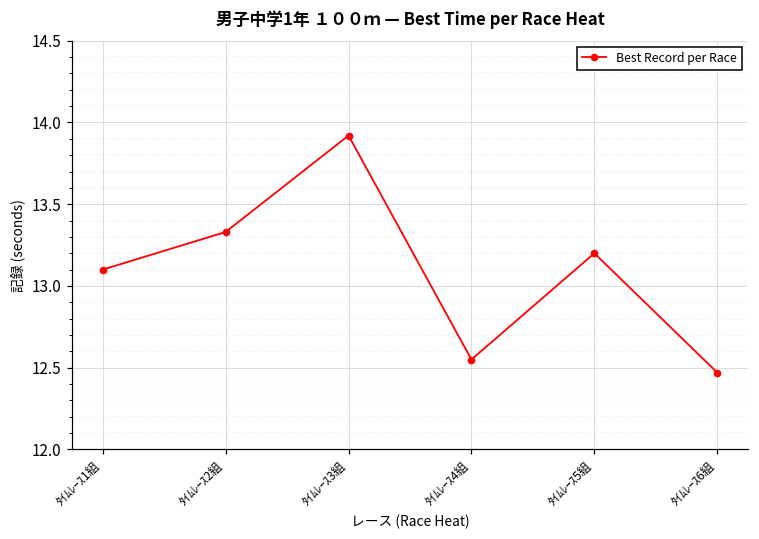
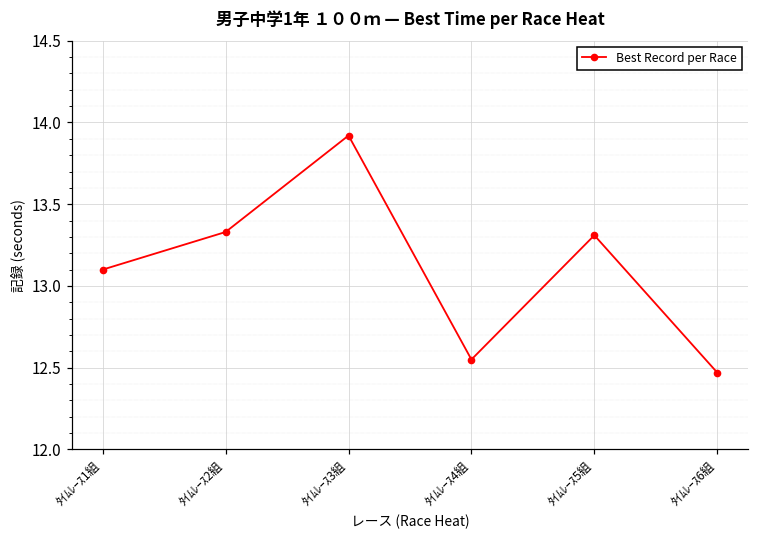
  {
    "ﾀｲﾑﾚｰｽ1組": 13.10,
    "ﾀｲﾑﾚｰｽ2組": 13.33,
    "ﾀｲﾑﾚｰｽ3組": 13.92,
    "ﾀｲﾑﾚｰｽ4組": 12.55,
-   "ﾀｲﾑﾚｰｽ5組": 13.20,
+   "ﾀｲﾑﾚｰｽ5組": 13.31,
    "ﾀｲﾑﾚｰｽ6組": 12.47
  }
